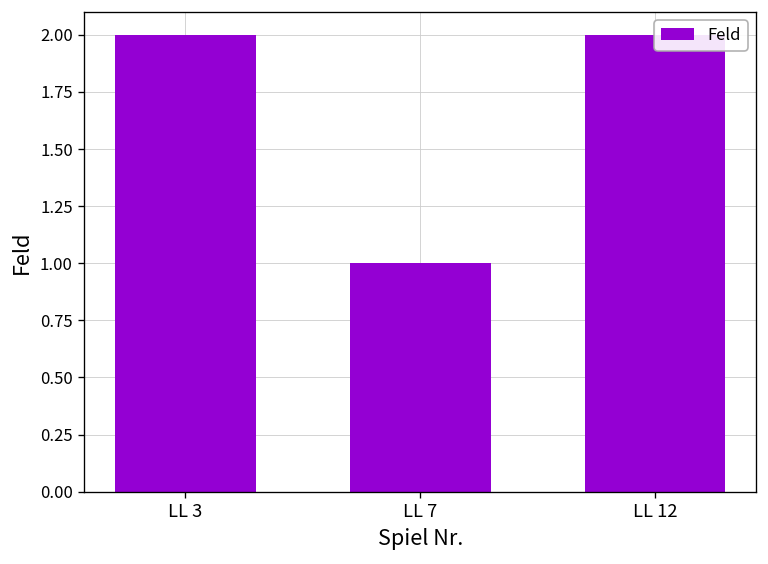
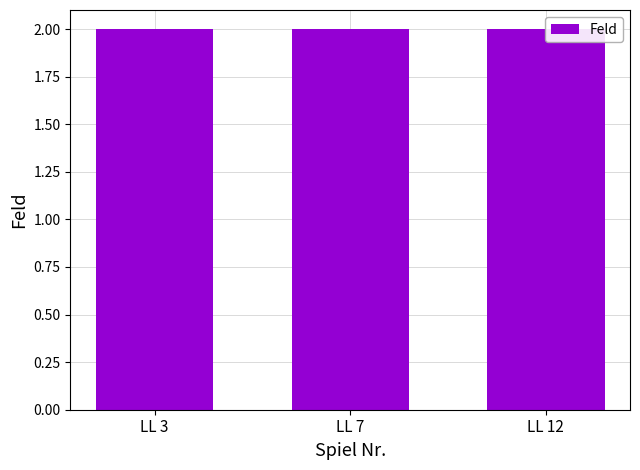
  {
    "LL 3": 2,
-   "LL 7": 1
+   "LL 7": 2
  }
